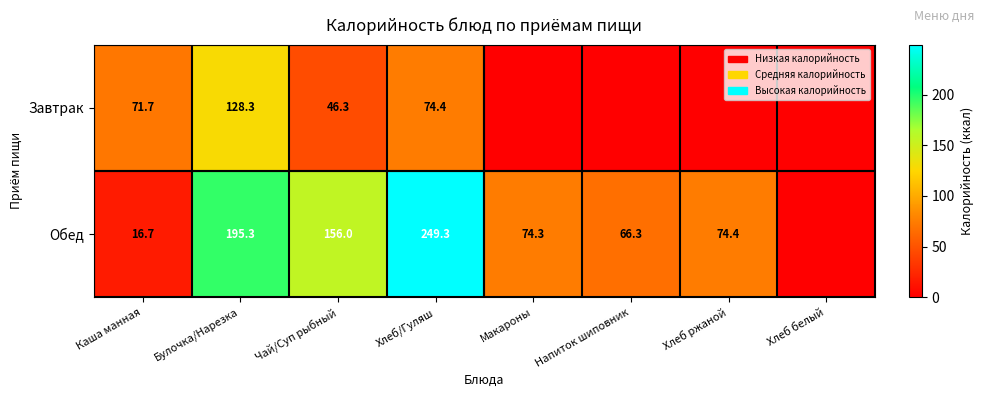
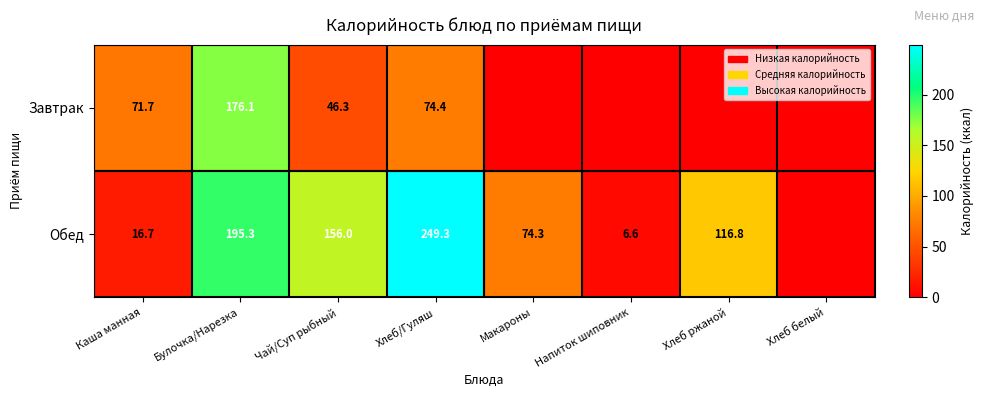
  {
    "Завтрак": {
      "Каша манная": 71.7,
-     "Булочка/Нарезка": 128.3,
+     "Булочка/Нарезка": 176.1,
      "Чай/Суп рыбный": 46.3,
      "Хлеб/Гуляш": 74.4
    },
    "Обед": {
      "Каша манная": 16.7,
      "Булочка/Нарезка": 195.3,
      "Чай/Суп рыбный": 156.0,
      "Хлеб/Гуляш": 249.3,
      "Макароны": 74.3,
-     "Напиток шиповник": 66.3,
-     "Хлеб ржаной": 74.4
+     "Напиток шиповник": 6.6,
+     "Хлеб ржаной": 116.8
    }
  }
